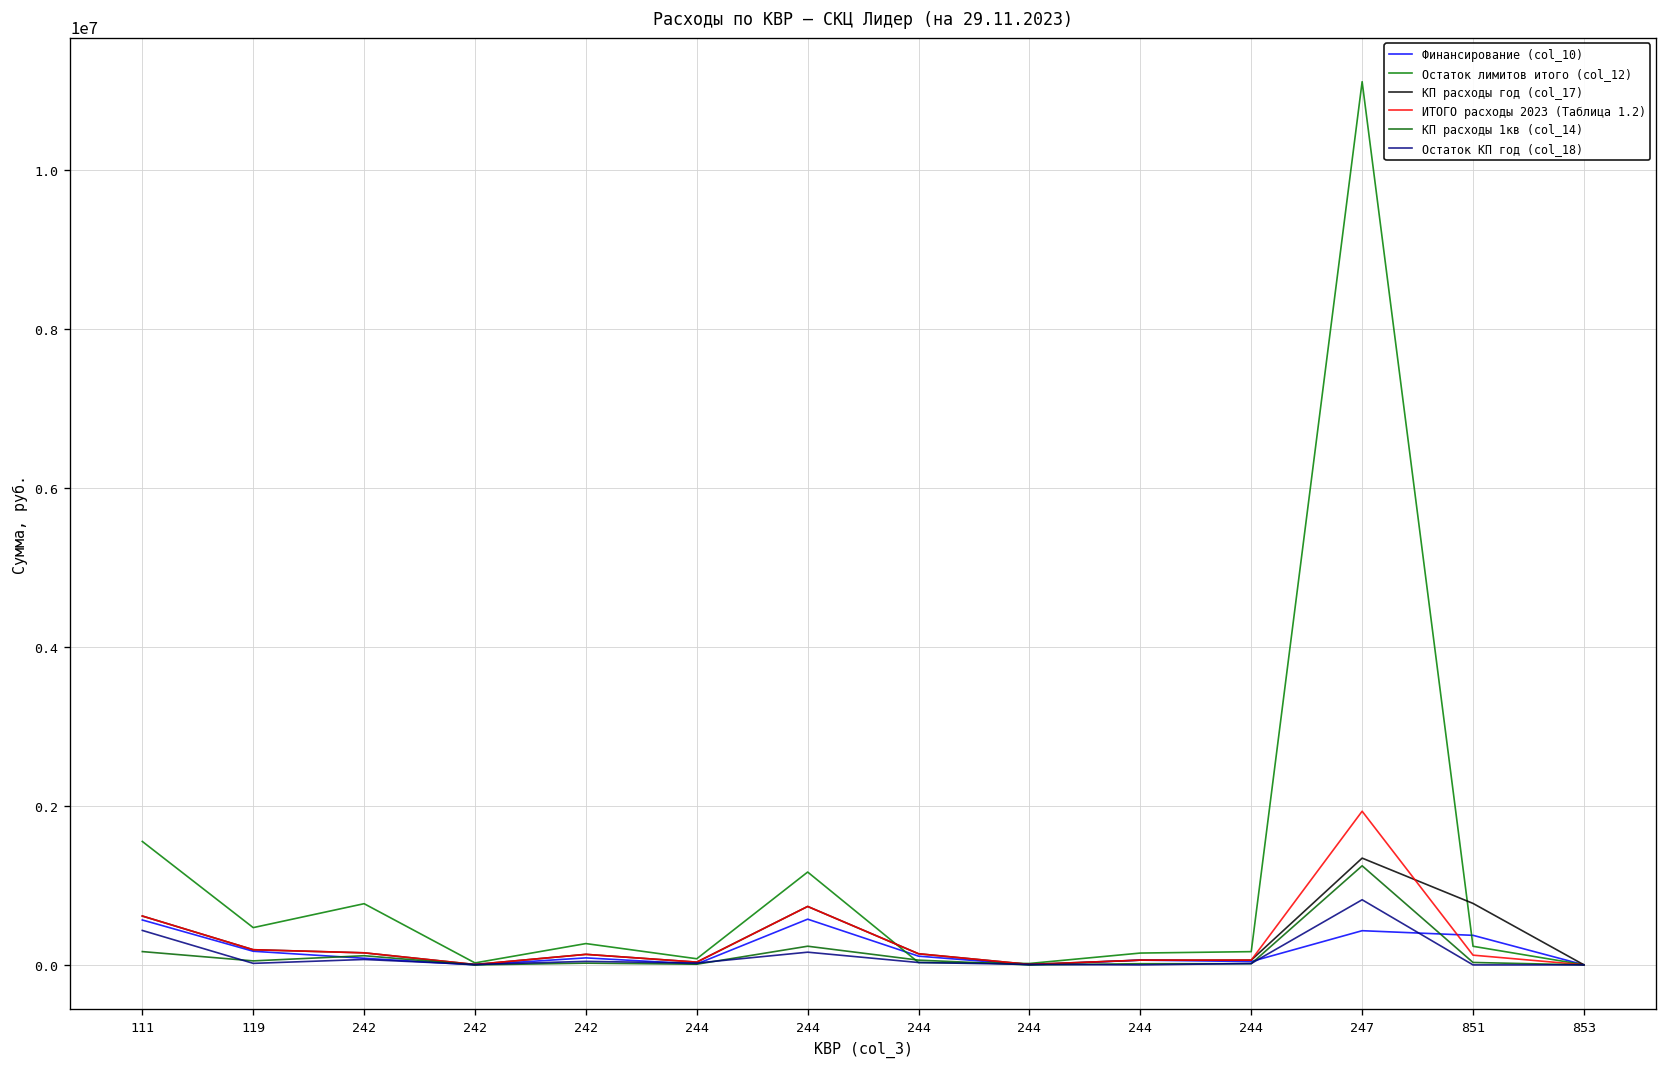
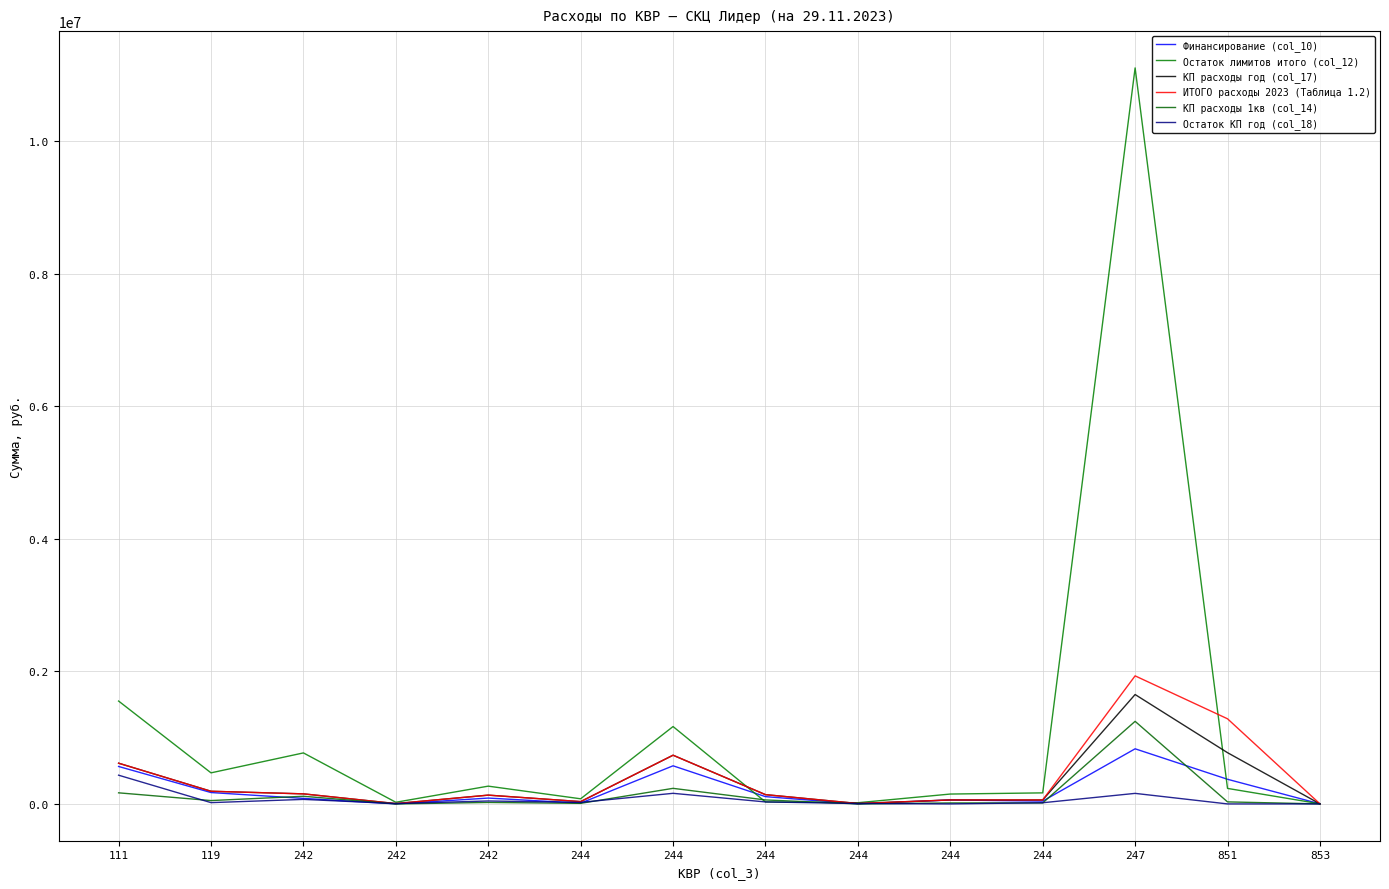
  {
    "Финансирование (col_10)": {
      "111": 600000,
-     "247": 400000,
+     "247": 800000,
      "851": 400000
    },
    "КП расходы год (col_17)": {
-     "247": 1300000,
+     "247": 1700000,
      "851": 800000
    },
    "ИТОГО расходы 2023 (Таблица 1.2)": {
      "247": 1900000,
-     "851": 100000
+     "851": 1300000
    },
    "Остаток КП год (col_18)": {
      "111": 400000,
-     "247": 800000
+     "247": 200000
    }
  }
